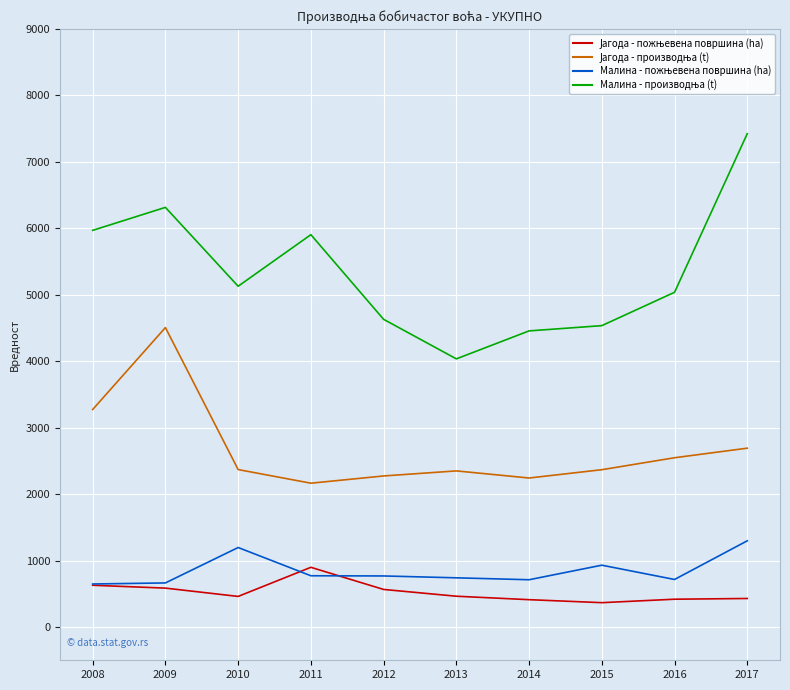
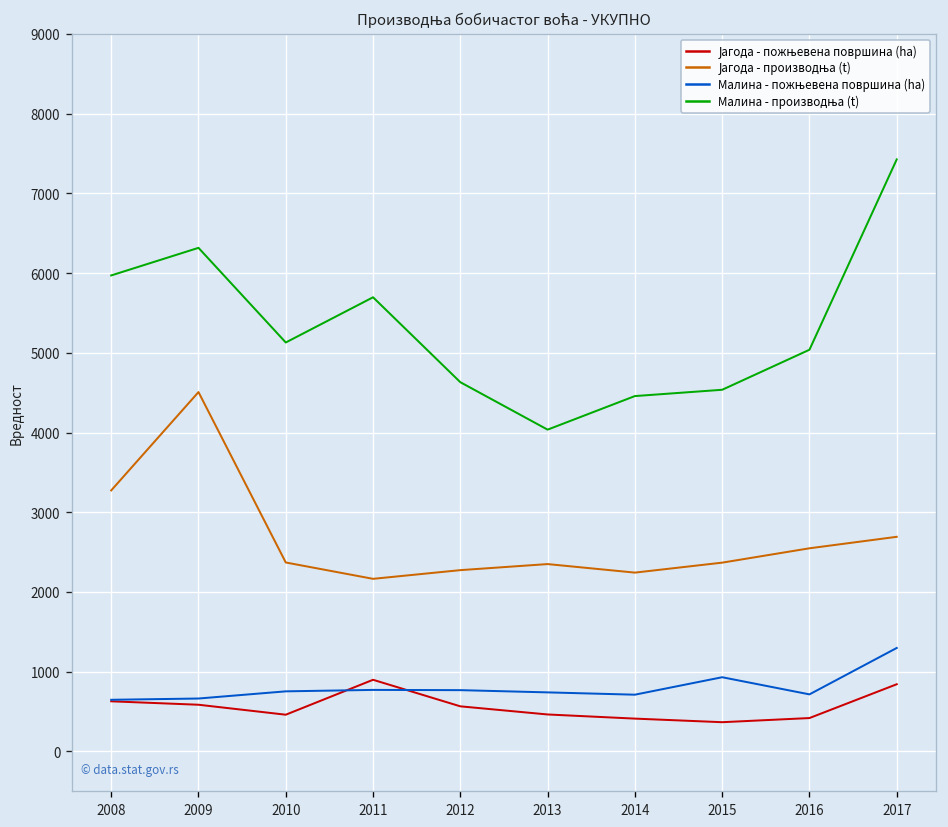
  {
    "Јагода - пожњевена површина (ha)": {
      "2009": 600,
      "2010": 500,
      "2011": 900,
      "2012": 600,
      "2013": 500,
      "2014": 400,
      "2015": 400,
      "2016": 400,
-     "2017": 400
+     "2017": 800
    },
    "Јагода - производња (t)": {
      "2008": 3300,
      "2009": 4500,
      "2010": 2400,
      "2011": 2200,
      "2012": 2300,
      "2013": 2400,
      "2014": 2200,
      "2015": 2400,
      "2016": 2500,
      "2017": 2700
    },
    "Малина - пожњевена површина (ha)": {
      "2009": 700,
-     "2010": 1200,
+     "2010": 800,
      "2011": 800,
      "2012": 800,
      "2013": 700,
      "2014": 700,
      "2015": 900,
      "2016": 700,
      "2017": 1300
    },
    "Малина - производња (t)": {
      "2008": 6000,
      "2009": 6300,
      "2010": 5100,
-     "2011": 5900,
+     "2011": 5700,
      "2012": 4600,
      "2013": 4000,
      "2014": 4500,
      "2015": 4500,
      "2016": 5000,
      "2017": 7400
    }
  }
